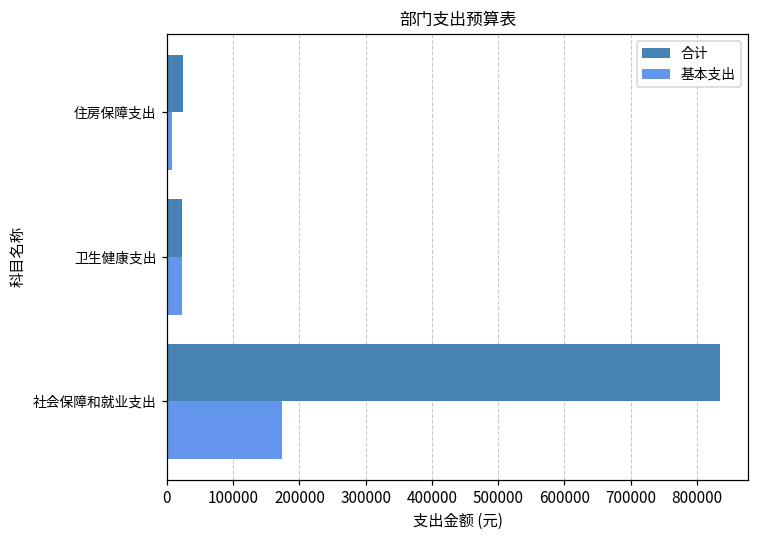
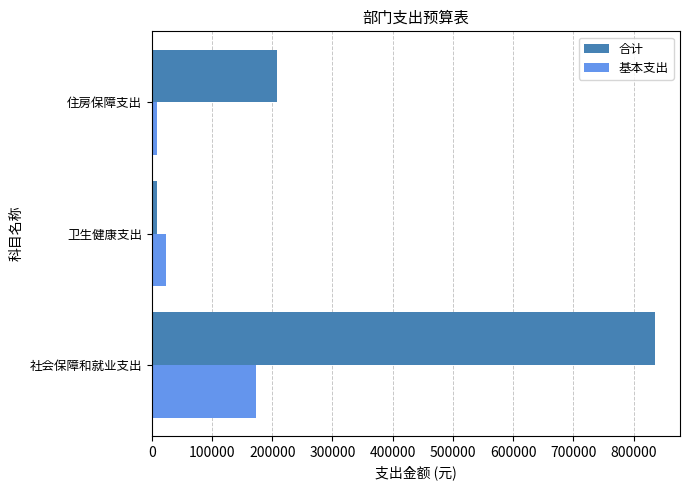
  {
    "合计": {
-     "住房保障支出": 20000,
-     "卫生健康支出": 20000,
+     "住房保障支出": 210000,
+     "卫生健康支出": 10000,
      "社会保障和就业支出": 840000
    },
    "基本支出": {
      "住房保障支出": 10000,
      "卫生健康支出": 20000,
      "社会保障和就业支出": 170000
    }
  }
